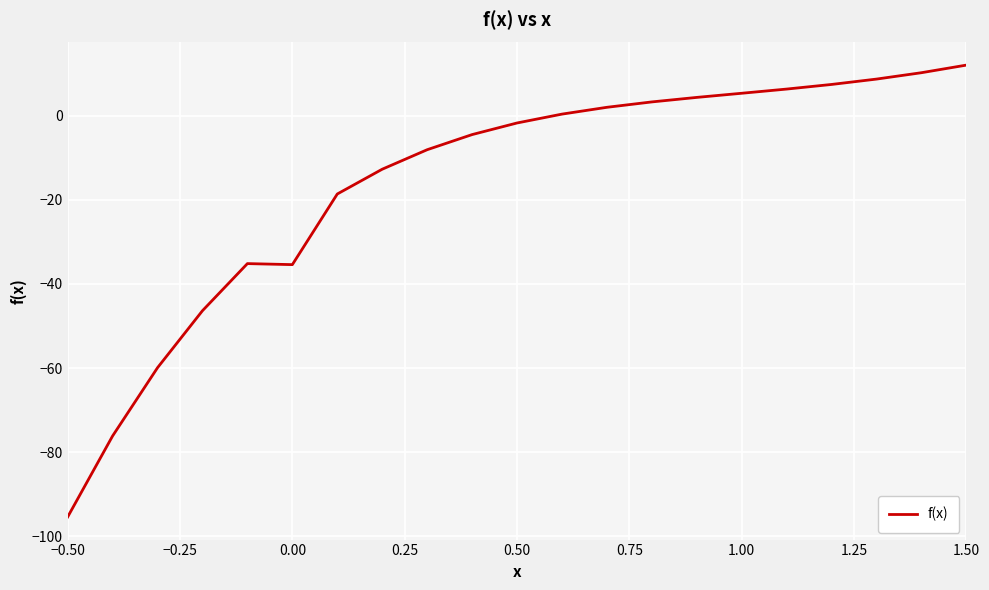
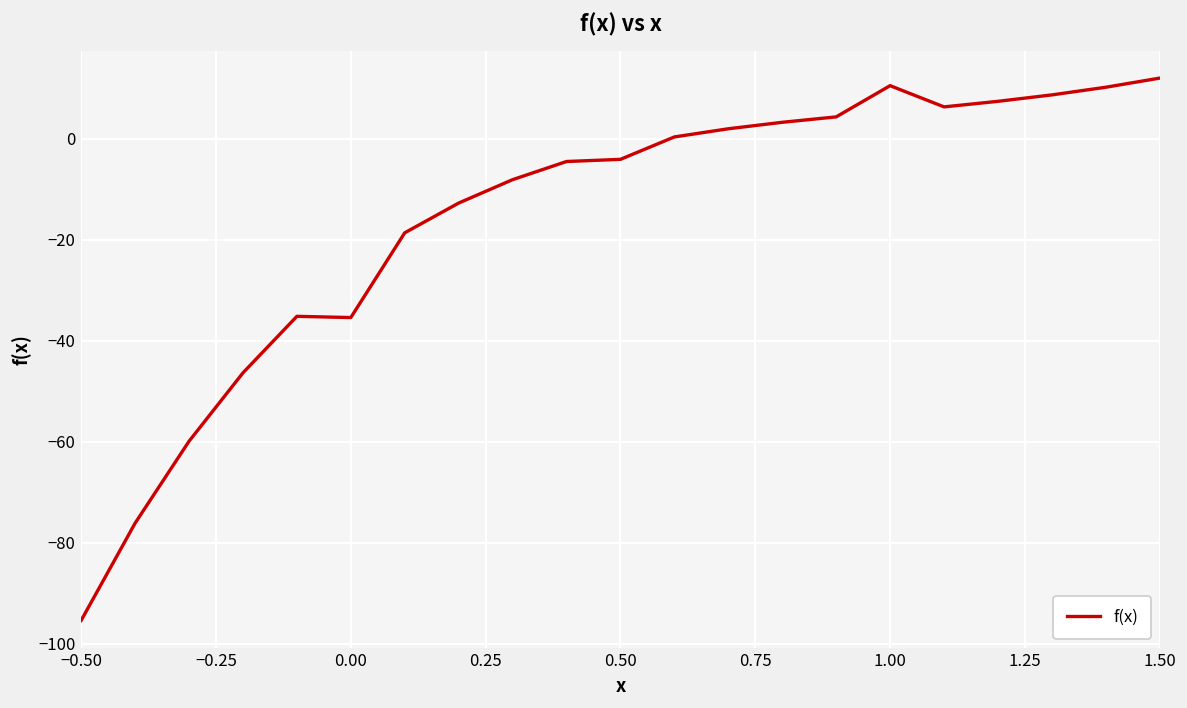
  {
    "−0.50": -95,
    "0.00": -35,
-   "0.50": -2,
-   "1.00": 5,
+   "0.50": -4,
+   "1.00": 11,
    "1.50": 12
  }
